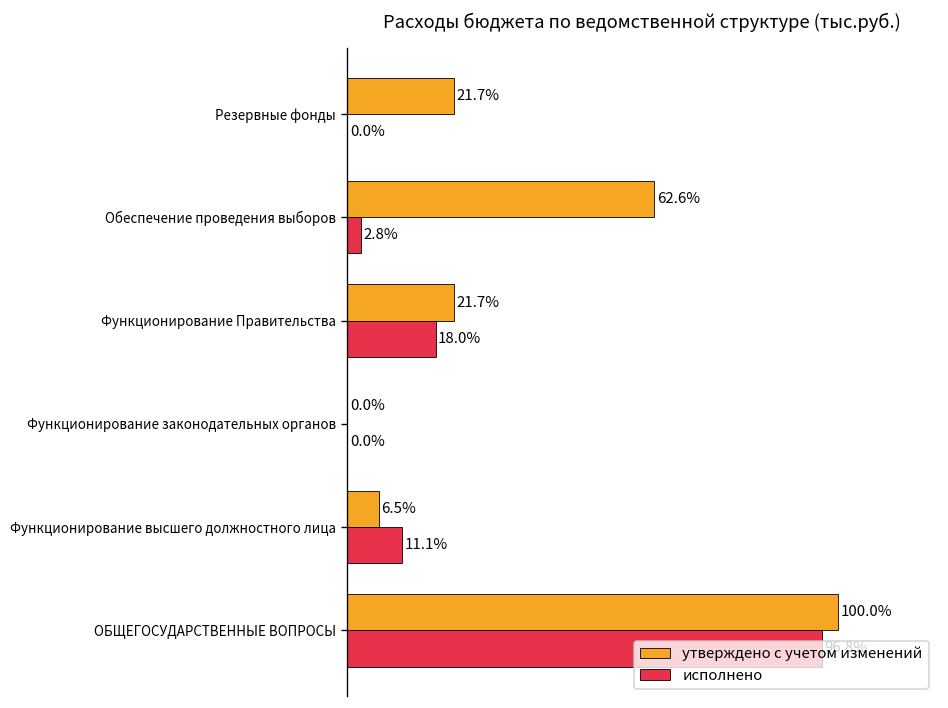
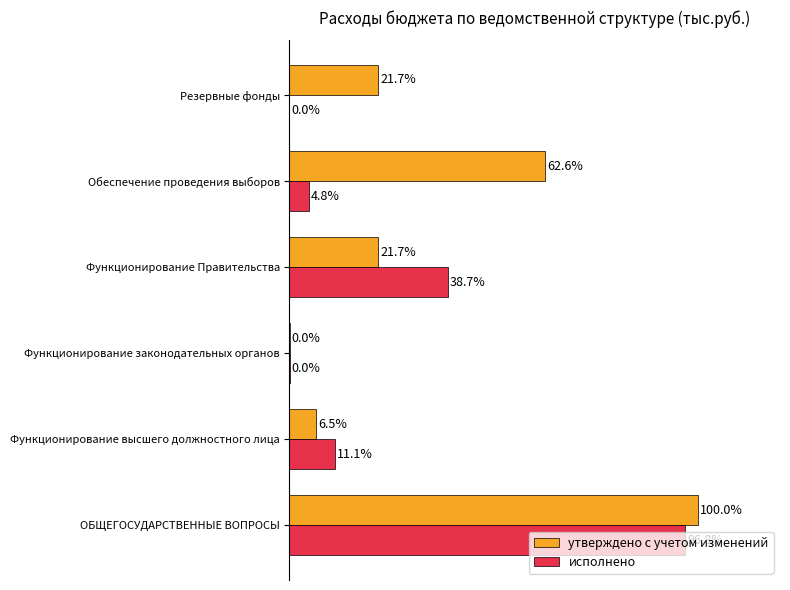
  {
    "утверждено с учетом изменений": {
      "Резервные фонды": "21.7%",
      "Обеспечение проведения выборов": "62.6%",
      "Функционирование Правительства": "21.7%",
      "Функционирование законодательных органов": "0.0%",
      "Функционирование высшего должностного лица": "6.5%",
      "ОБЩЕГОСУДАРСТВЕННЫЕ ВОПРОСЫ": "100.0%"
    },
    "исполнено": {
      "Резервные фонды": "0.0%",
-     "Обеспечение проведения выборов": "2.8%",
-     "Функционирование Правительства": "18.0%",
+     "Обеспечение проведения выборов": "4.8%",
+     "Функционирование Правительства": "38.7%",
      "Функционирование законодательных органов": "0.0%",
      "Функционирование высшего должностного лица": "11.1%"
    }
  }
